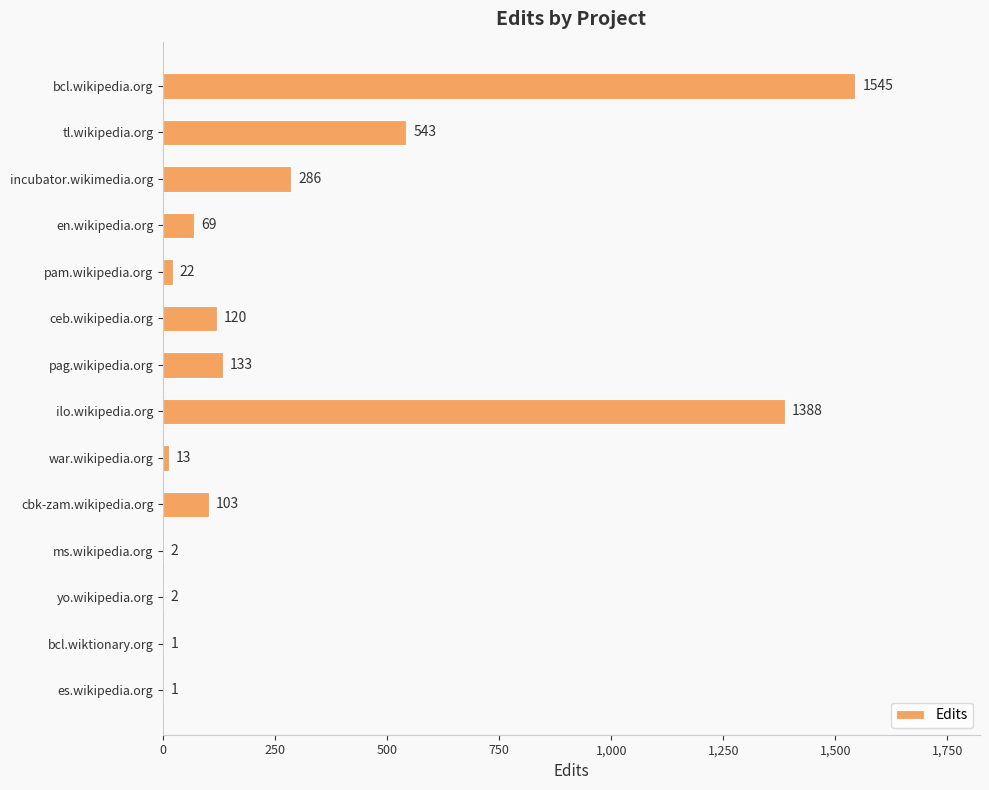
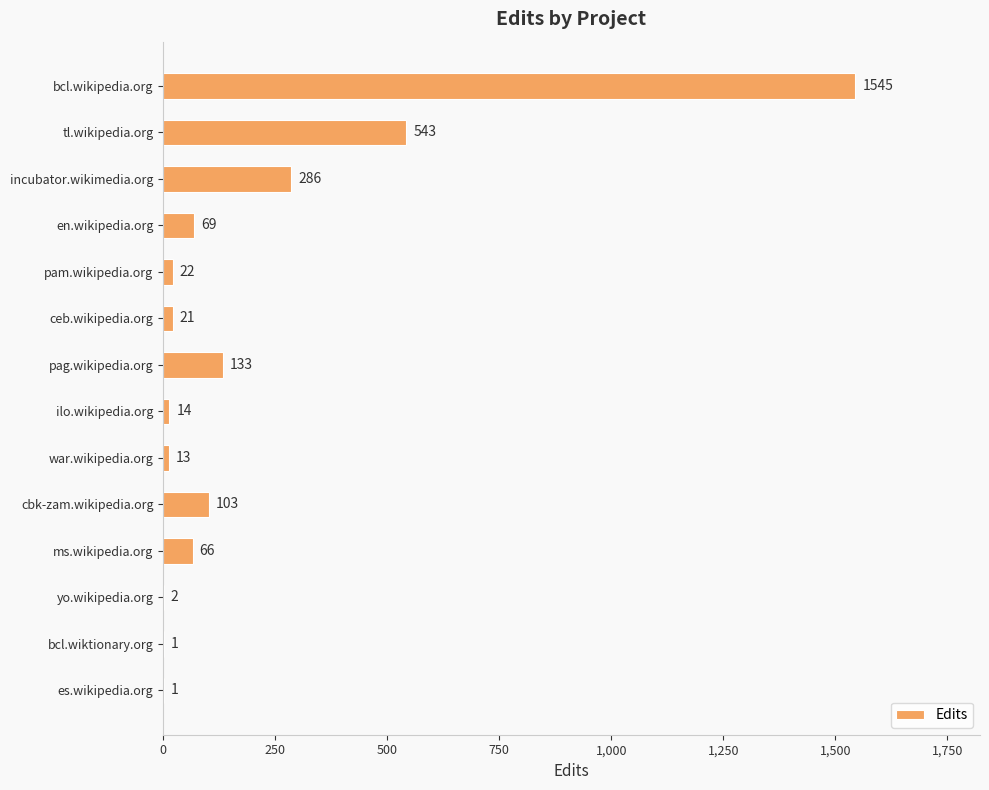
  {
    "bcl.wikipedia.org": 1545,
    "tl.wikipedia.org": 543,
    "incubator.wikimedia.org": 286,
    "en.wikipedia.org": 69,
    "pam.wikipedia.org": 22,
-   "ceb.wikipedia.org": 120,
+   "ceb.wikipedia.org": 21,
    "pag.wikipedia.org": 133,
-   "ilo.wikipedia.org": 1388,
+   "ilo.wikipedia.org": 14,
    "war.wikipedia.org": 13,
    "cbk-zam.wikipedia.org": 103,
-   "ms.wikipedia.org": 2,
+   "ms.wikipedia.org": 66,
    "yo.wikipedia.org": 2,
    "bcl.wiktionary.org": 1,
    "es.wikipedia.org": 1
  }
